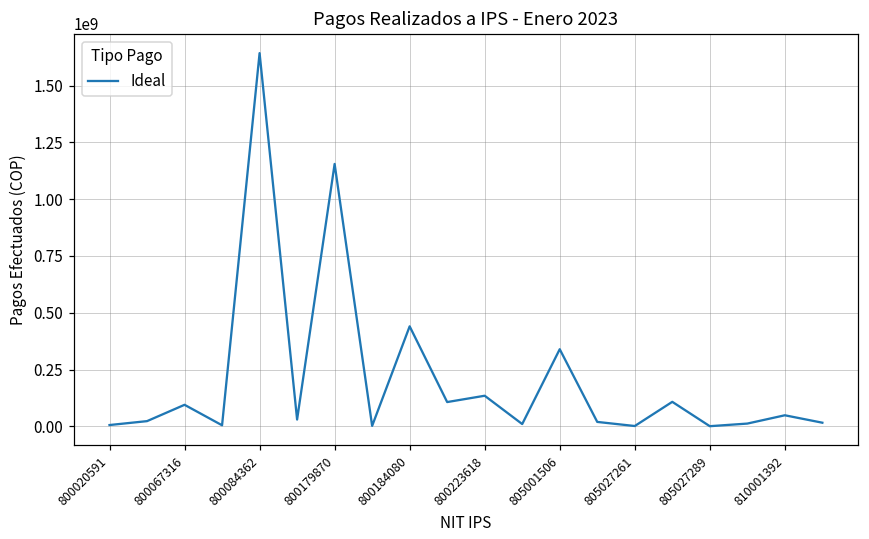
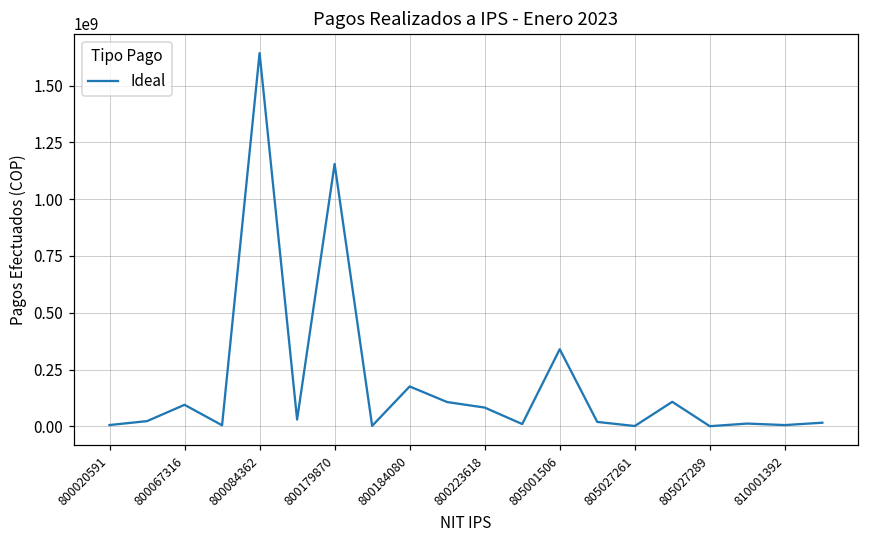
  {
    "800020591": 10000000,
    "800067316": 90000000,
    "800084362": 1640000000,
    "800179870": 1160000000,
-   "800184080": 440000000,
-   "800223618": 130000000,
+   "800184080": 180000000,
+   "800223618": 80000000,
    "805001506": 340000000,
    "805027261": 0,
    "805027289": 0,
-   "810001392": 50000000
+   "810001392": 10000000
  }
